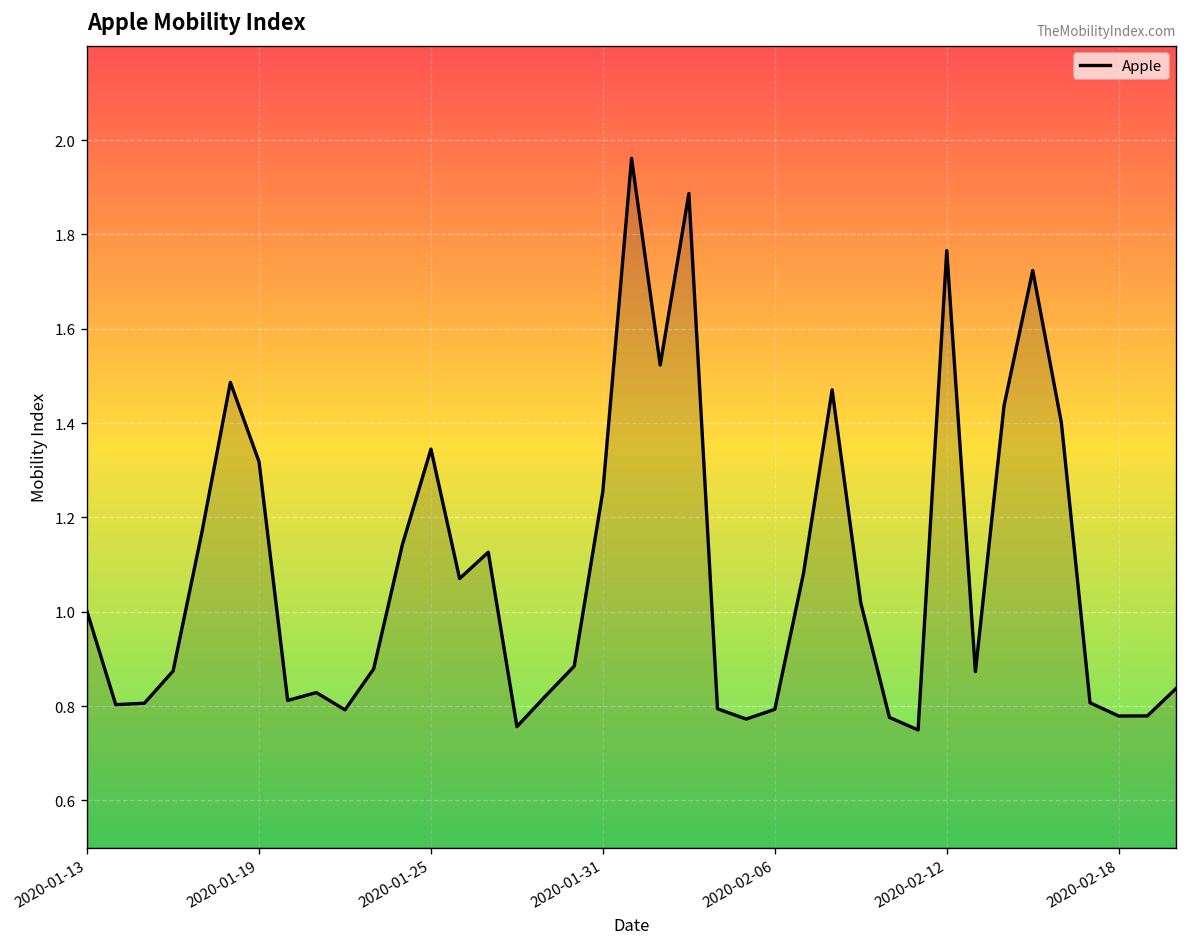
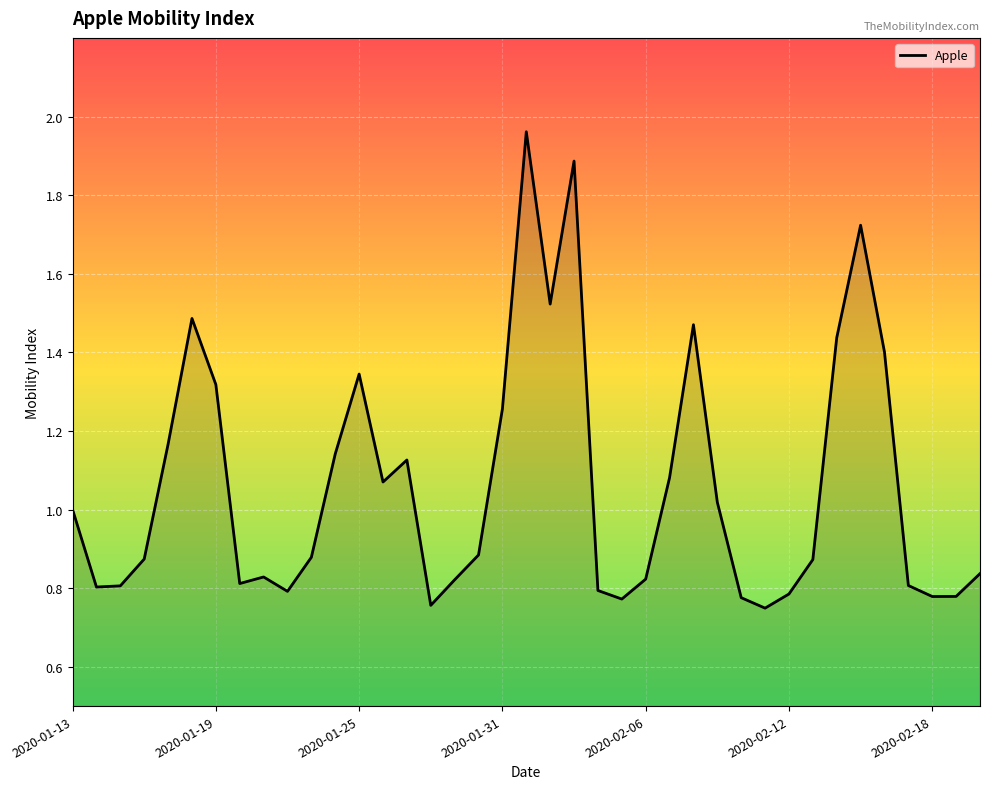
  {
    "2020-01-13": 1.00,
    "2020-01-19": 1.32,
    "2020-01-25": 1.34,
    "2020-01-31": 1.26,
-   "2020-02-06": 0.79,
-   "2020-02-12": 1.77,
+   "2020-02-06": 0.82,
+   "2020-02-12": 0.79,
    "2020-02-18": 0.78
  }
